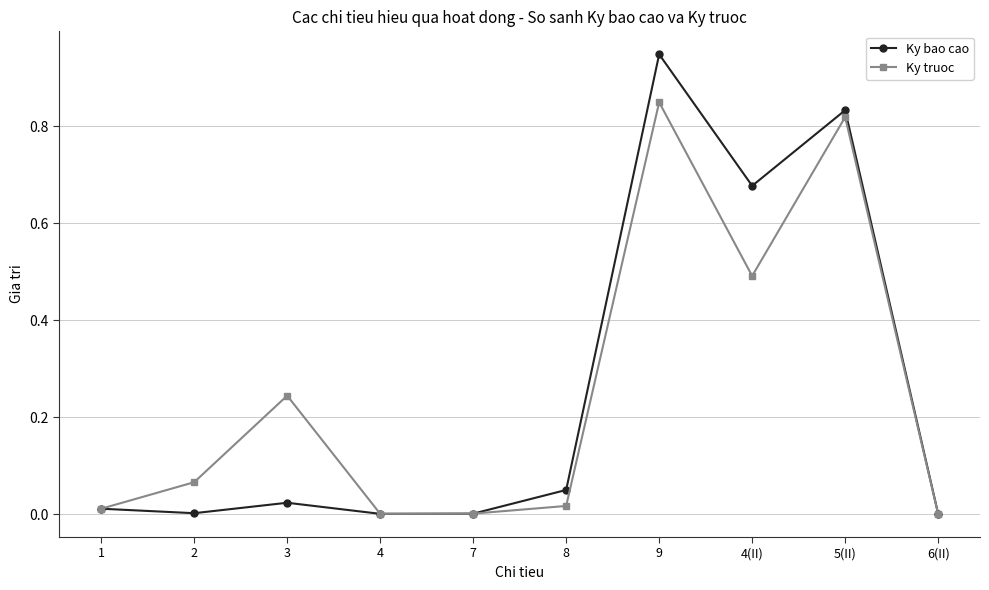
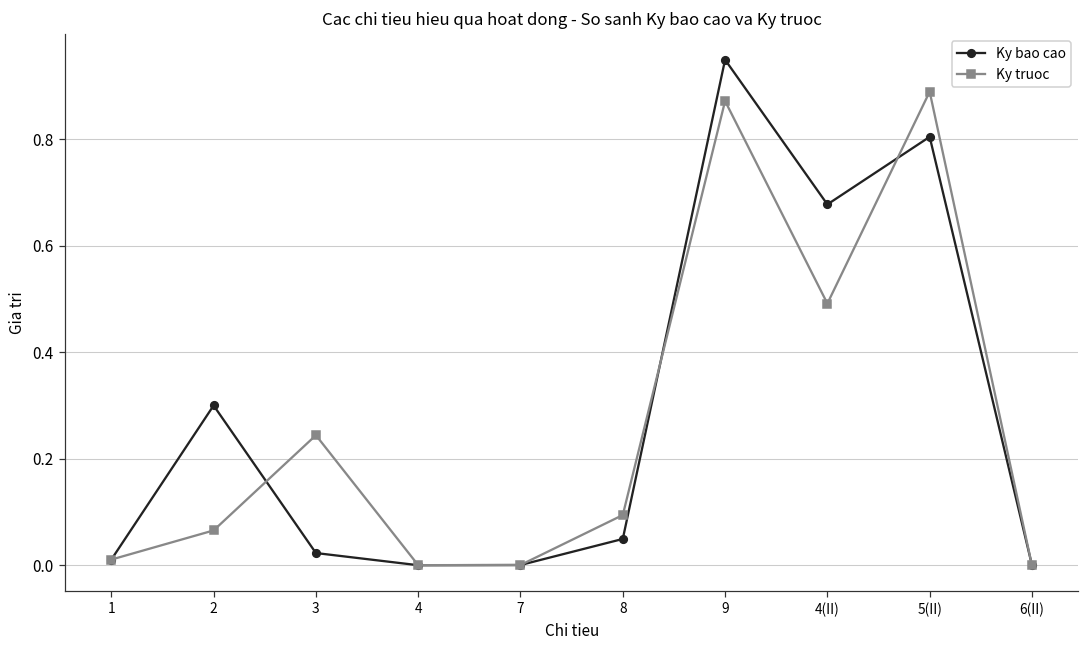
  {
    "Ky bao cao": {
-     "2": 0.00,
+     "2": 0.30,
      "3": 0.02,
      "8": 0.05,
      "9": 0.95,
      "4(II)": 0.68,
-     "5(II)": 0.83
+     "5(II)": 0.80
    },
    "Ky truoc": {
      "2": 0.07,
      "3": 0.24,
-     "8": 0.02,
-     "9": 0.85,
+     "8": 0.09,
+     "9": 0.87,
      "4(II)": 0.49,
-     "5(II)": 0.82
+     "5(II)": 0.89
    }
  }
